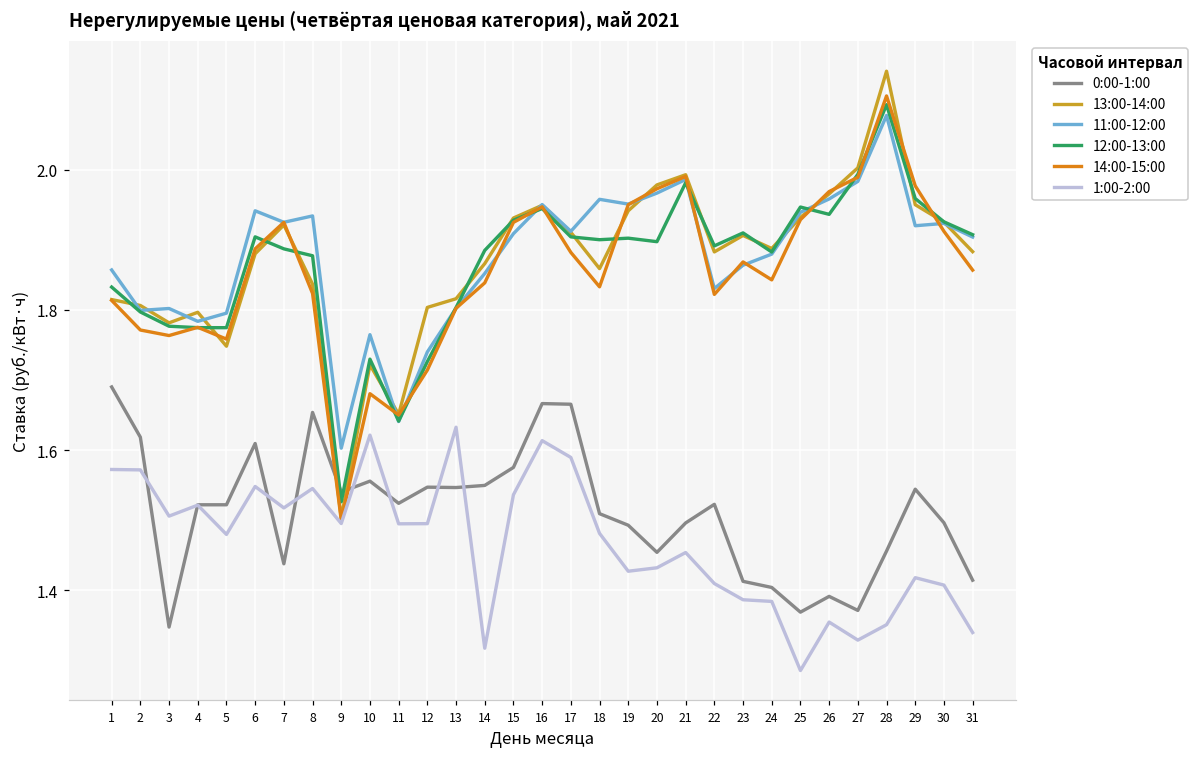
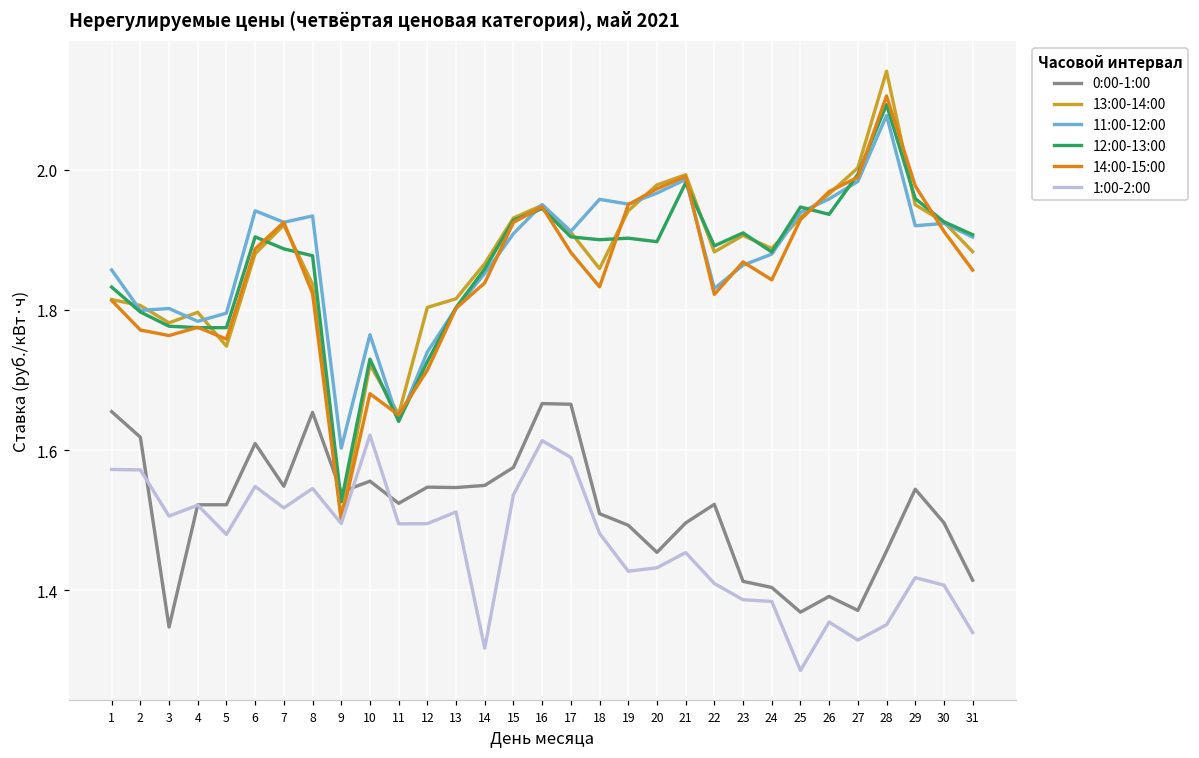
  {
    "0:00-1:00": {
-     "1": 1.69,
+     "1": 1.65,
      "2": 1.62,
      "3": 1.35,
      "5": 1.52,
      "6": 1.61,
-     "7": 1.44,
+     "7": 1.55,
      "8": 1.65,
      "9": 1.54,
      "10": 1.56,
      "11": 1.52,
      "12": 1.55,
      "13": 1.55,
      "14": 1.55,
      "15": 1.58,
      "16": 1.67,
      "17": 1.67,
      "18": 1.51,
      "19": 1.49,
      "20": 1.45,
      "21": 1.50,
      "22": 1.52,
      "23": 1.41,
      "24": 1.40,
      "25": 1.37,
      "26": 1.39,
      "27": 1.37,
      "28": 1.46,
      "29": 1.54,
      "30": 1.50,
      "31": 1.41
    },
    "11:00-12:00": {
      "1": 1.86,
      "3": 1.80,
      "4": 1.78,
      "5": 1.80,
      "6": 1.94,
      "8": 1.93,
      "9": 1.60,
      "10": 1.76,
      "12": 1.74,
      "14": 1.85,
      "15": 1.91,
      "18": 1.96,
      "20": 1.97,
      "21": 1.99,
      "22": 1.83,
      "23": 1.86,
      "25": 1.94,
      "26": 1.96,
      "27": 1.98,
      "28": 2.08,
      "29": 1.92
    },
    "12:00-13:00": {
      "1": 1.83,
      "3": 1.78,
      "5": 1.77,
      "6": 1.90,
      "7": 1.89,
      "8": 1.88,
      "9": 1.53,
      "10": 1.73,
      "12": 1.73,
-     "14": 1.88,
+     "14": 1.86,
      "17": 1.90,
      "18": 1.90,
      "19": 1.90,
      "20": 1.90,
      "21": 1.98,
      "22": 1.89,
      "25": 1.95,
      "26": 1.94,
      "27": 1.99,
      "28": 2.09,
      "29": 1.96
    },
    "1:00-2:00": {
      "1": 1.57,
      "2": 1.57,
      "3": 1.51,
      "5": 1.48,
      "6": 1.55,
      "7": 1.52,
      "8": 1.55,
      "9": 1.50,
      "10": 1.62,
      "11": 1.49,
      "12": 1.50,
-     "13": 1.63,
+     "13": 1.51,
      "14": 1.32,
      "15": 1.54,
      "16": 1.61,
      "17": 1.59,
      "18": 1.48,
      "19": 1.43,
      "20": 1.43,
      "21": 1.45,
      "22": 1.41,
      "23": 1.39,
      "24": 1.38,
      "25": 1.29,
      "26": 1.35,
      "27": 1.33,
      "28": 1.35,
      "29": 1.42,
      "30": 1.41,
      "31": 1.34
    }
  }
